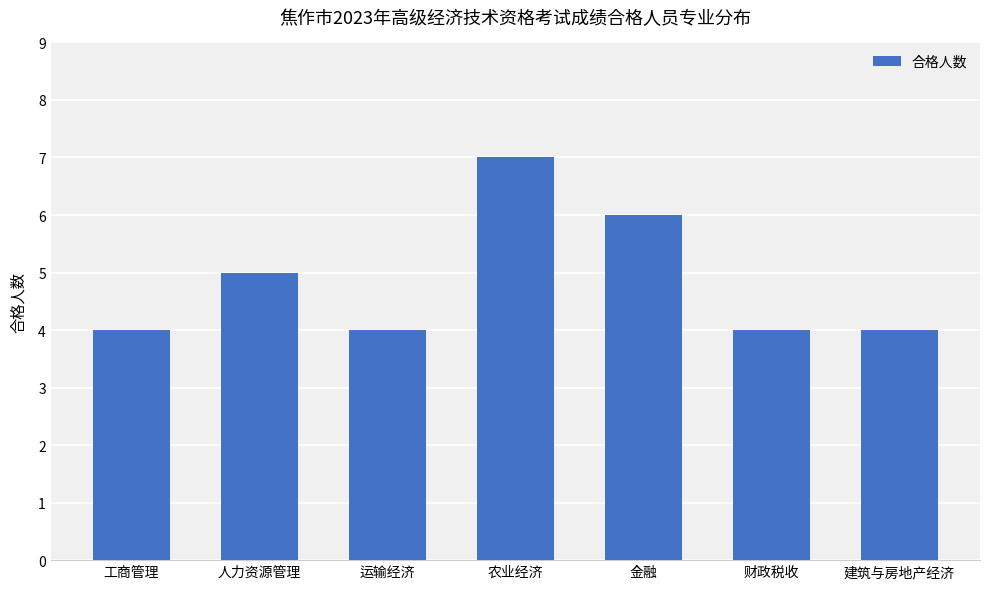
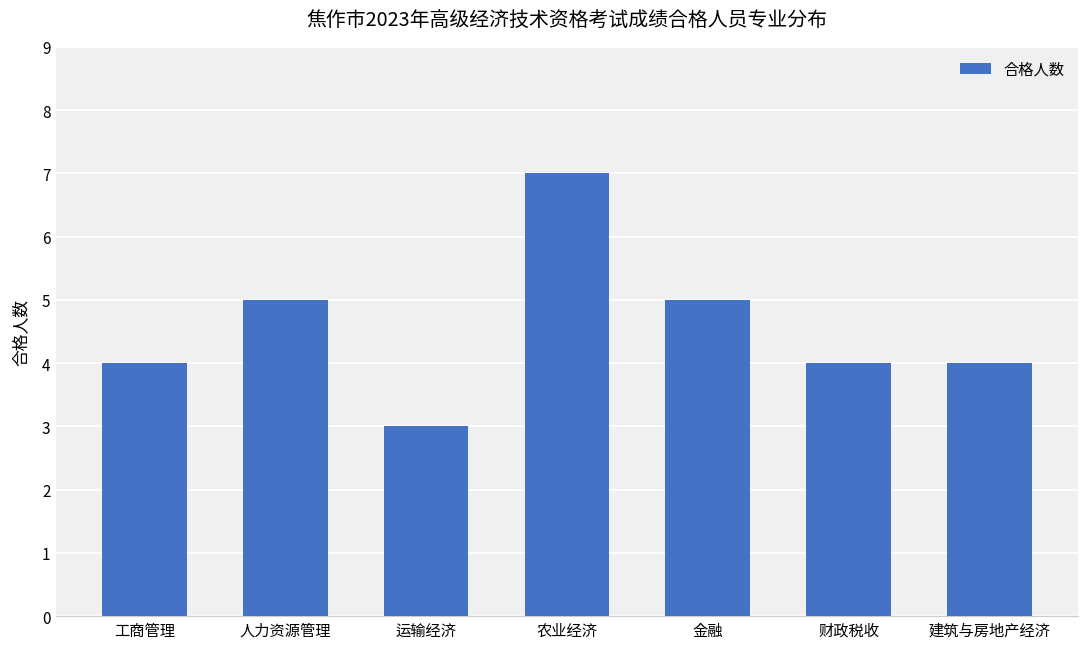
  {
    "工商管理": 4,
    "人力资源管理": 5,
-   "运输经济": 4,
+   "运输经济": 3,
    "农业经济": 7,
-   "金融": 6,
+   "金融": 5,
    "财政税收": 4,
    "建筑与房地产经济": 4
  }
